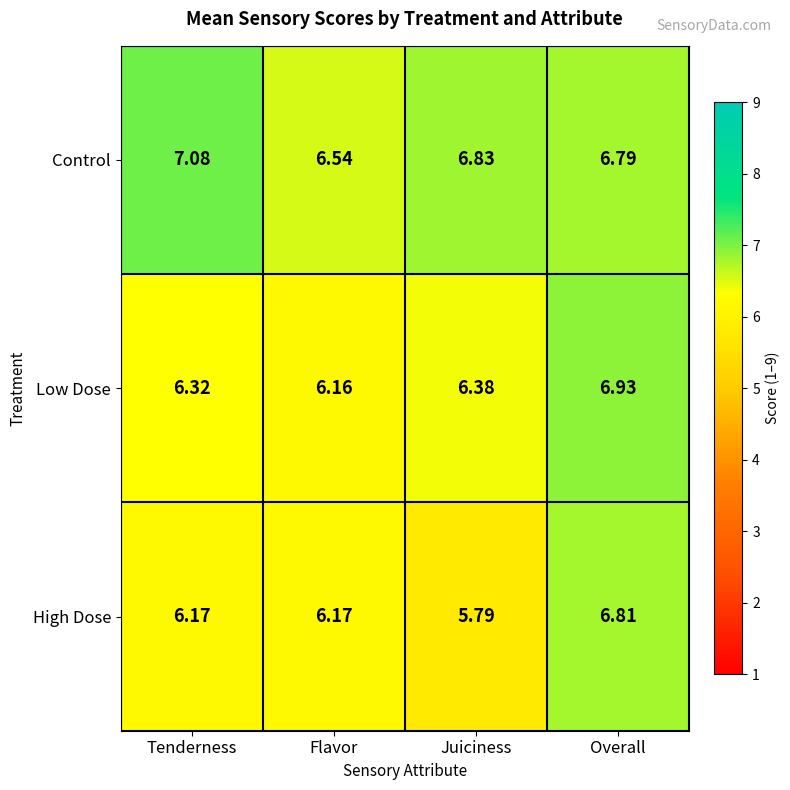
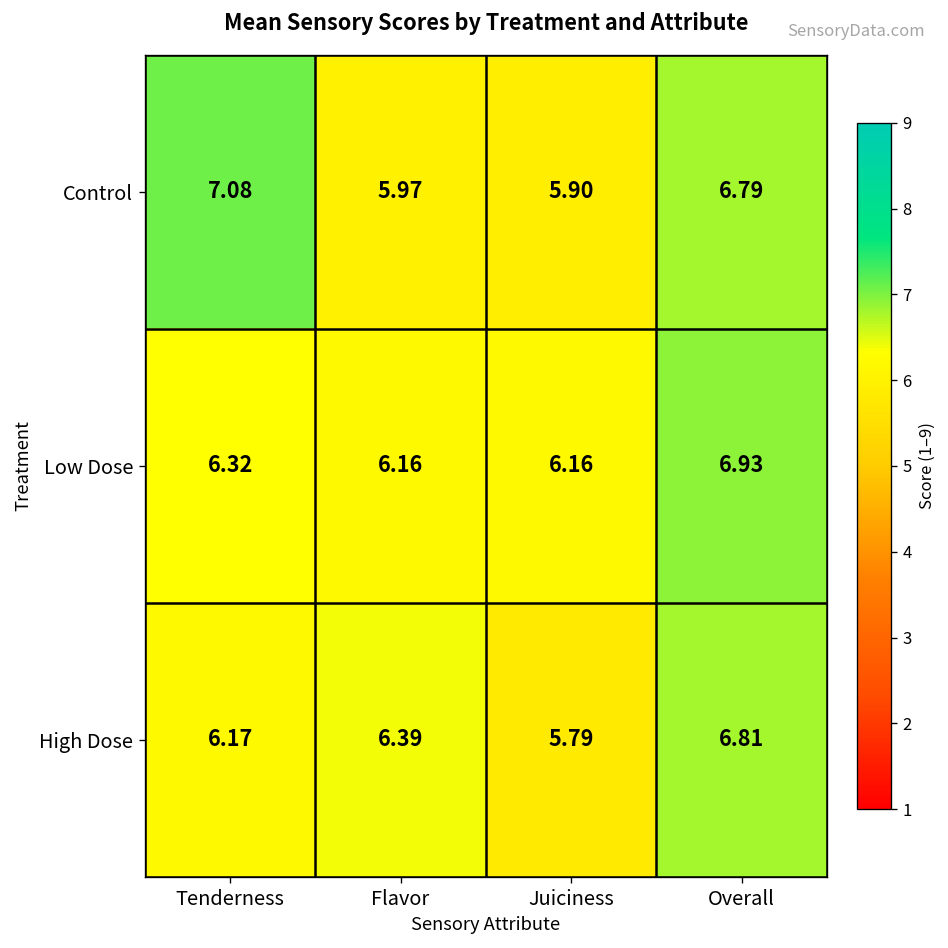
  {
    "Control": {
      "Tenderness": 7.08,
-     "Flavor": 6.54,
-     "Juiciness": 6.83,
+     "Flavor": 5.97,
+     "Juiciness": 5.90,
      "Overall": 6.79
    },
    "Low Dose": {
      "Tenderness": 6.32,
      "Flavor": 6.16,
-     "Juiciness": 6.38,
+     "Juiciness": 6.16,
      "Overall": 6.93
    },
    "High Dose": {
      "Tenderness": 6.17,
-     "Flavor": 6.17,
+     "Flavor": 6.39,
      "Juiciness": 5.79,
      "Overall": 6.81
    }
  }
